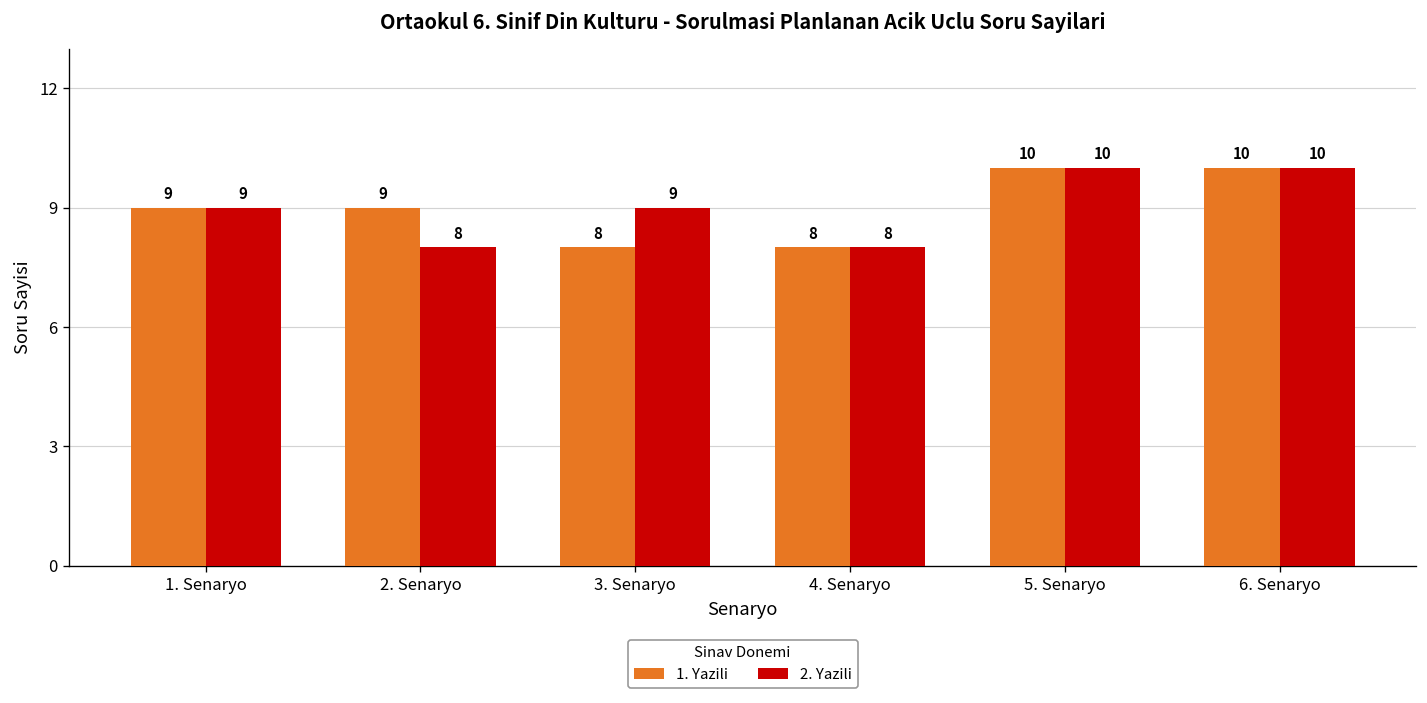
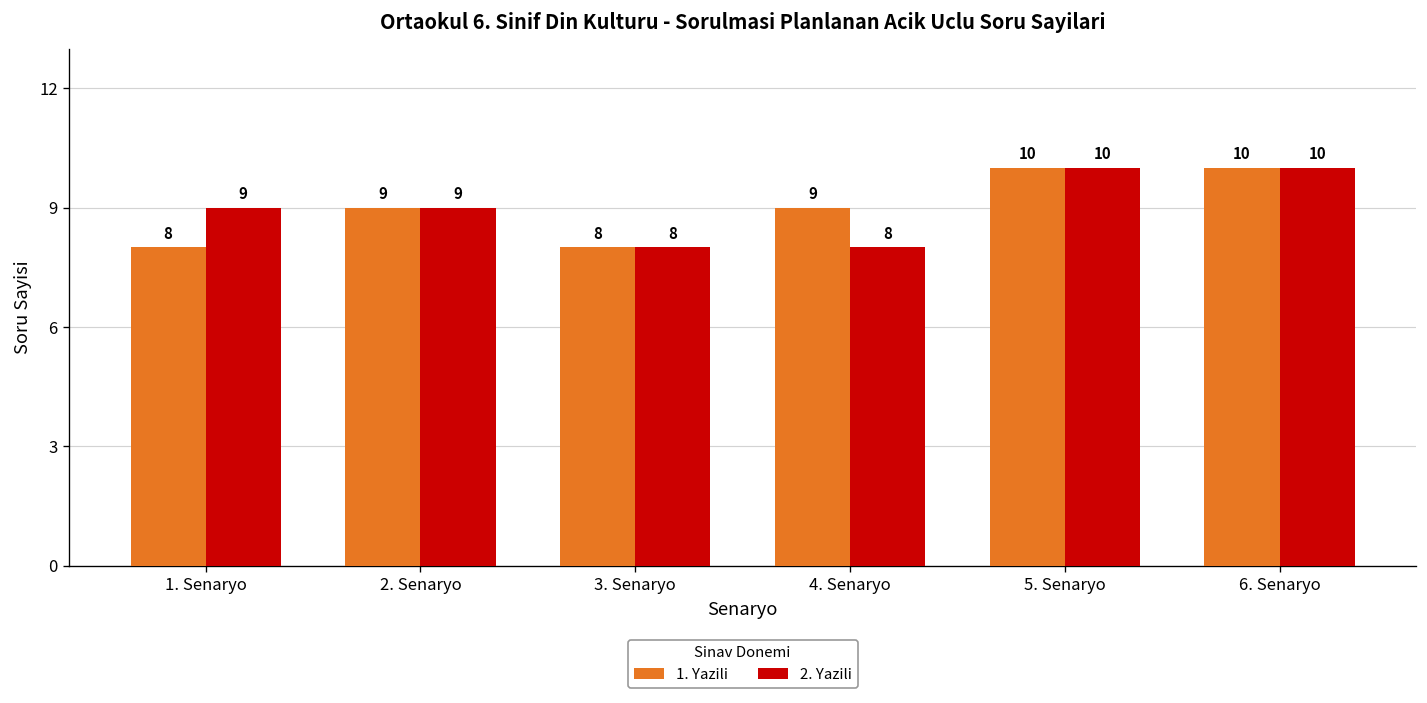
  {
    "1. Yazili": {
-     "1. Senaryo": 9,
+     "1. Senaryo": 8,
      "2. Senaryo": 9,
      "3. Senaryo": 8,
-     "4. Senaryo": 8,
+     "4. Senaryo": 9,
      "5. Senaryo": 10,
      "6. Senaryo": 10
    },
    "2. Yazili": {
      "1. Senaryo": 9,
-     "2. Senaryo": 8,
-     "3. Senaryo": 9,
+     "2. Senaryo": 9,
+     "3. Senaryo": 8,
      "4. Senaryo": 8,
      "5. Senaryo": 10,
      "6. Senaryo": 10
    }
  }
